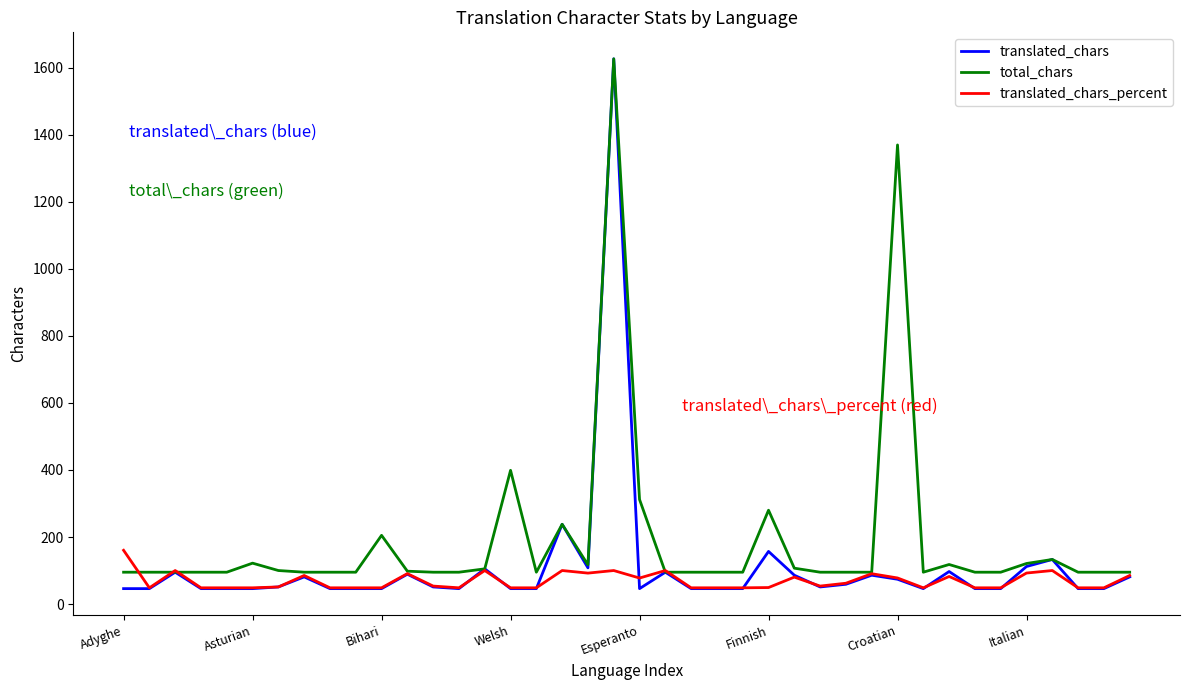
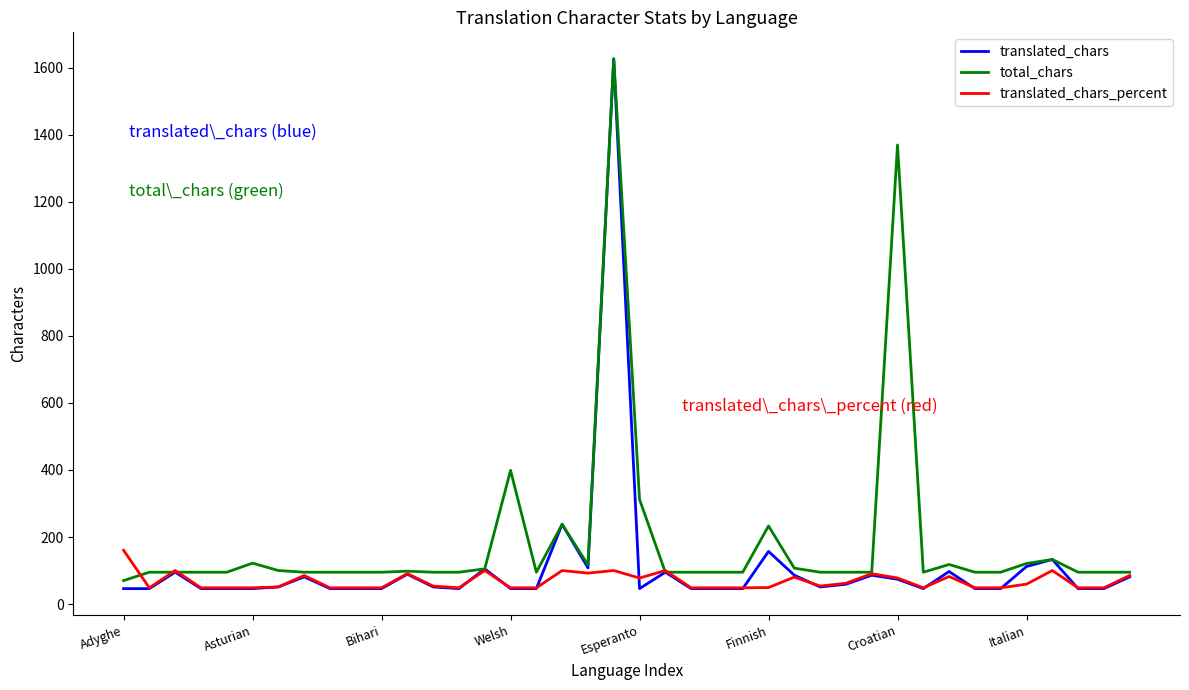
  {
    "translated_chars": {
      "Adyghe": 50,
      "Esperanto": 50,
      "Finnish": 160,
      "Italian": 110
    },
    "total_chars": {
-     "Adyghe": 100,
+     "Adyghe": 70,
      "Asturian": 120,
-     "Bihari": 210,
+     "Bihari": 100,
      "Welsh": 400,
      "Esperanto": 310,
-     "Finnish": 280,
+     "Finnish": 230,
      "Croatian": 1370,
      "Italian": 120
    },
    "translated_chars_percent": {
      "Adyghe": 160,
      "Esperanto": 80,
      "Finnish": 50,
-     "Italian": 90
+     "Italian": 60
    }
  }
